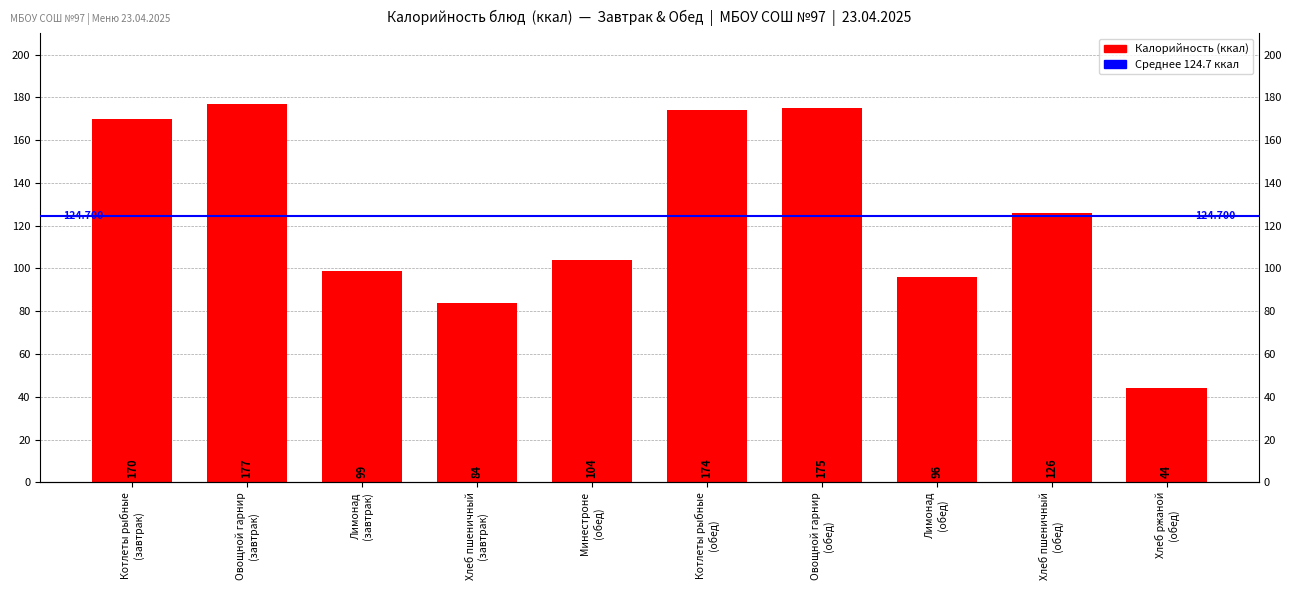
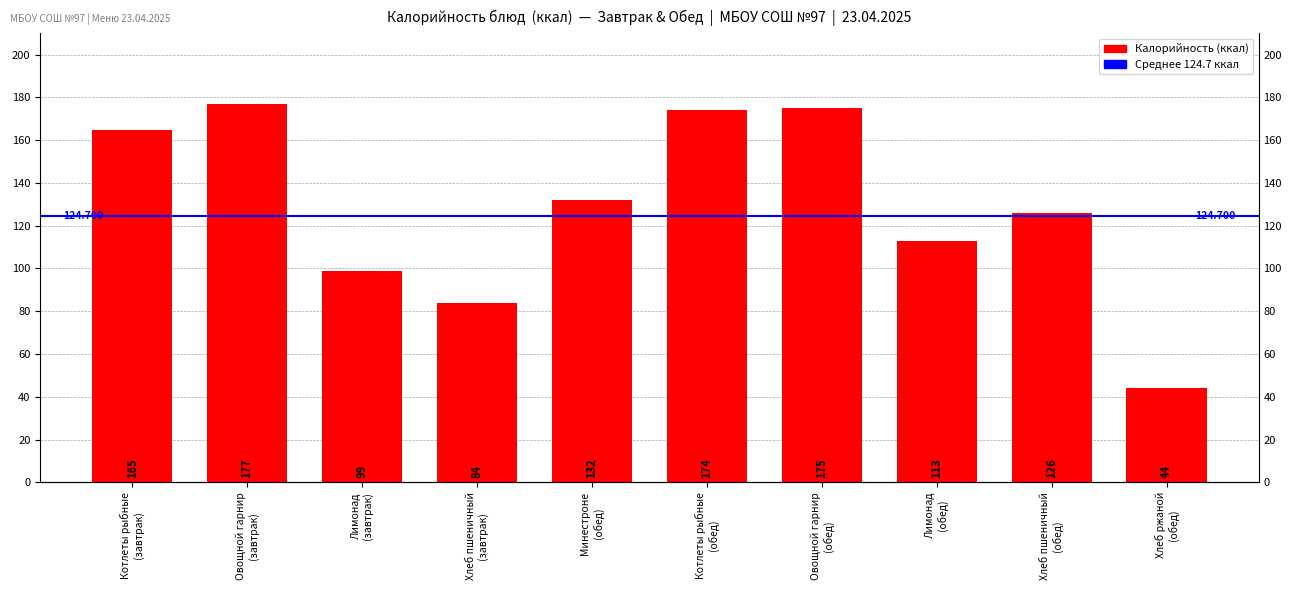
  {
-   "Котлеты рыбные (завтрак)": 170,
+   "Котлеты рыбные (завтрак)": 165,
    "Овощной гарнир (завтрак)": 177,
    "Лимонад (завтрак)": 99,
    "Хлеб пшеничный (завтрак)": 84,
-   "Минестроне (обед)": 104,
+   "Минестроне (обед)": 132,
    "Котлеты рыбные (обед)": 174,
    "Овощной гарнир (обед)": 175,
-   "Лимонад (обед)": 96,
+   "Лимонад (обед)": 113,
    "Хлеб пшеничный (обед)": 126,
    "Хлеб ржаной (обед)": 44
  }
